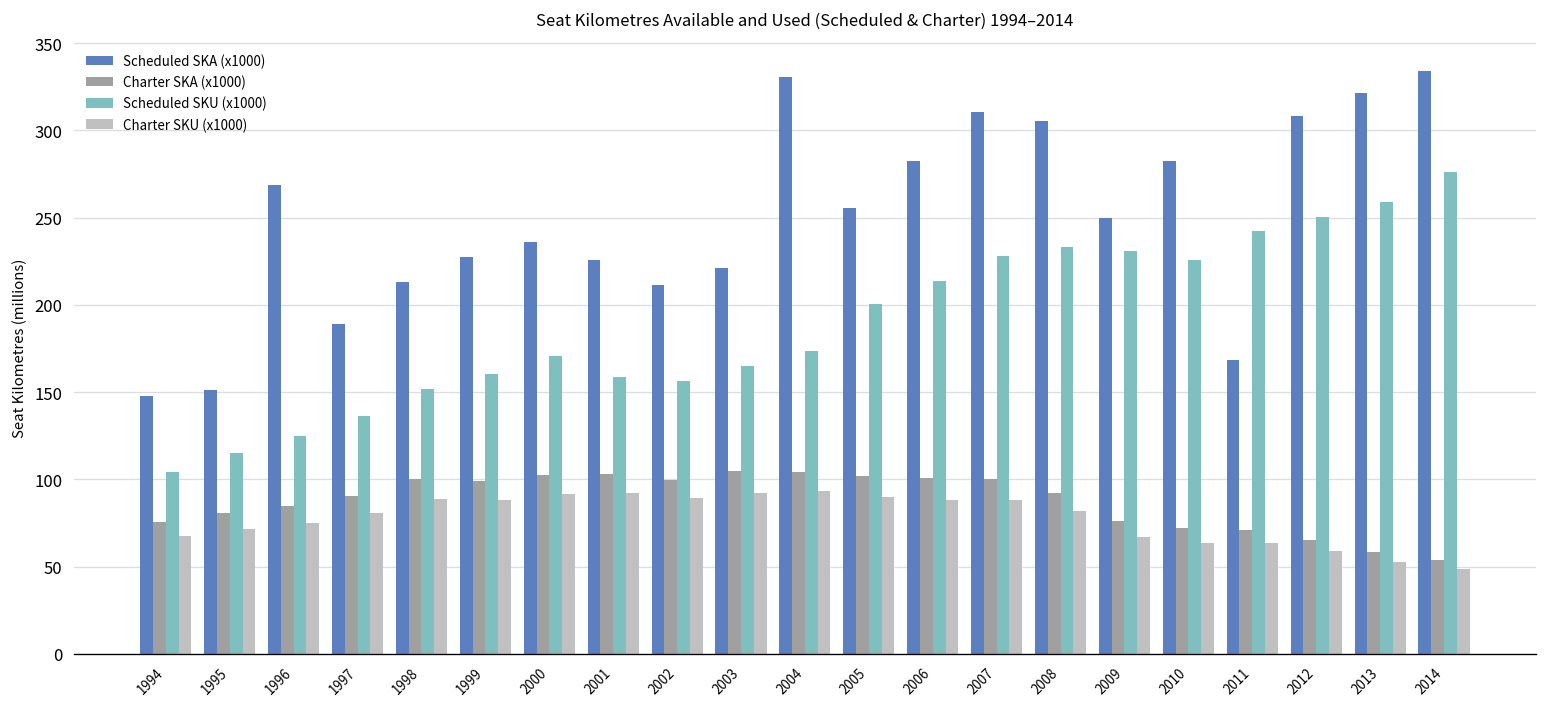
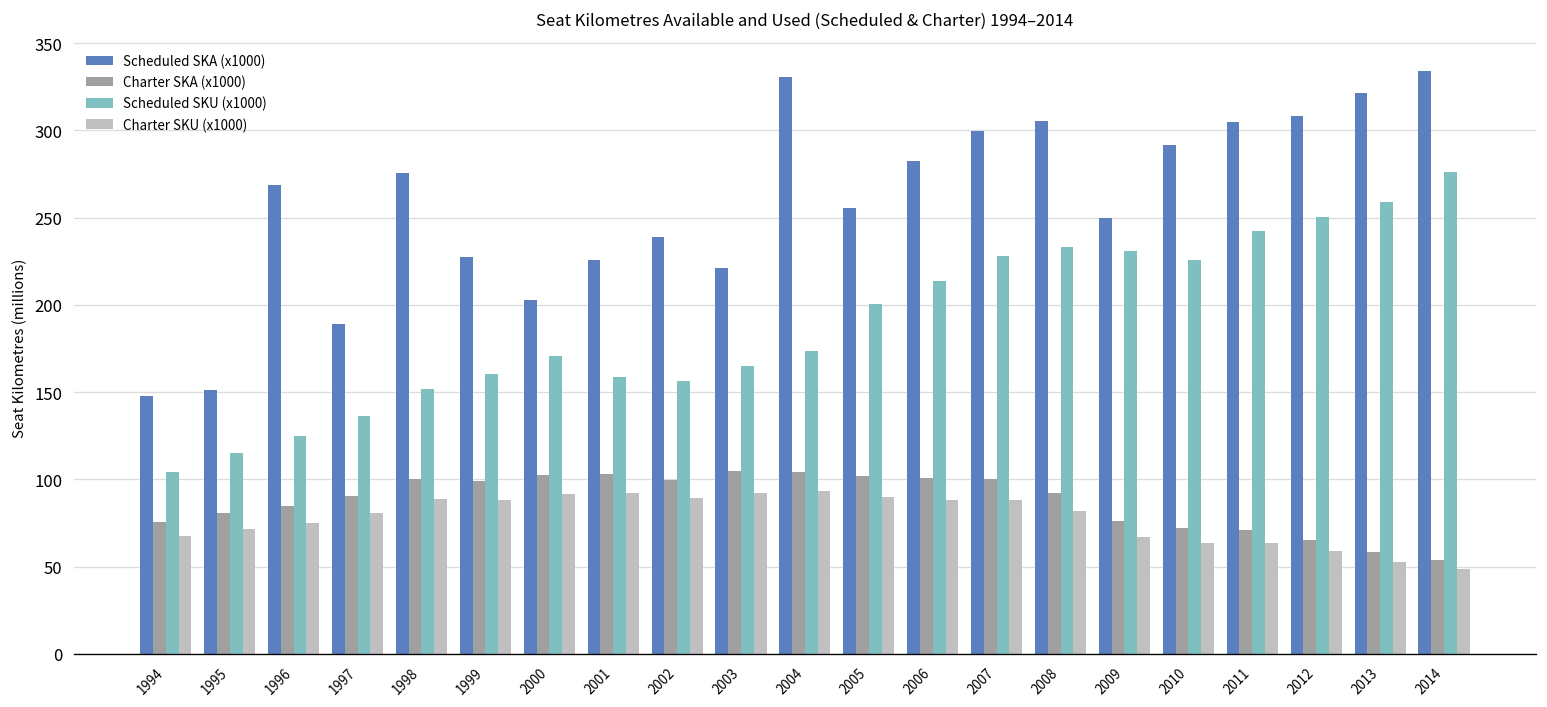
  {
    "Scheduled SKA (x1000)": {
      "1994": 148,
      "1995": 151,
      "1996": 269,
      "1997": 189,
-     "1998": 213,
+     "1998": 275,
      "1999": 228,
-     "2000": 236,
+     "2000": 203,
      "2001": 225,
-     "2002": 212,
+     "2002": 239,
      "2003": 221,
      "2004": 331,
      "2005": 256,
      "2006": 282,
-     "2007": 310,
+     "2007": 300,
      "2008": 305,
      "2009": 250,
-     "2010": 282,
-     "2011": 169,
+     "2010": 292,
+     "2011": 305,
      "2012": 308,
      "2013": 321,
      "2014": 334
    }
  }
